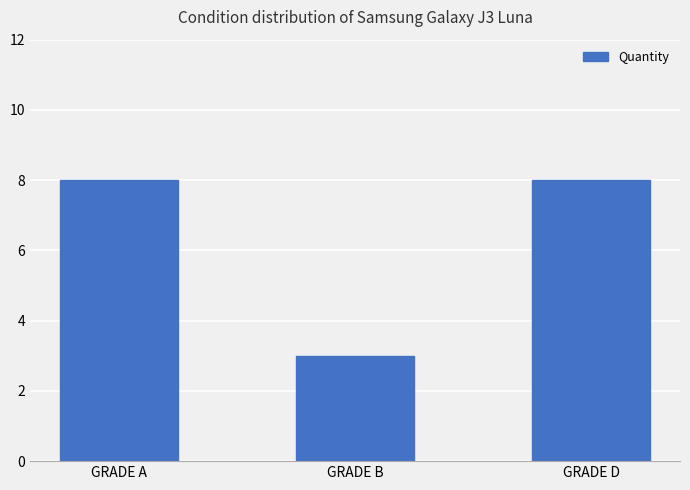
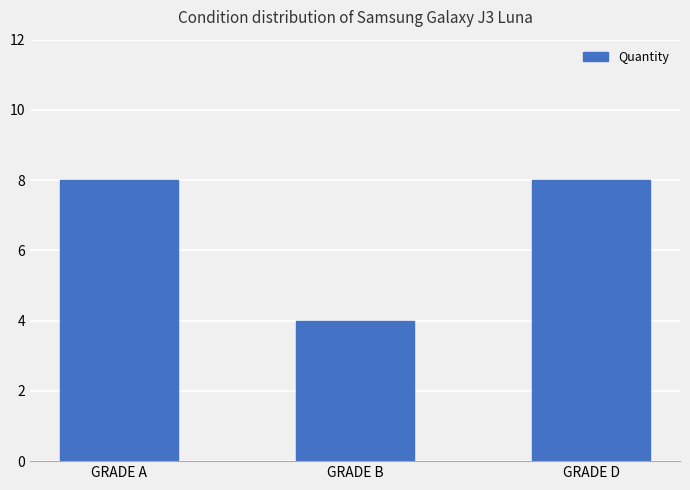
  {
    "GRADE A": 8,
-   "GRADE B": 3,
+   "GRADE B": 4,
    "GRADE D": 8
  }
